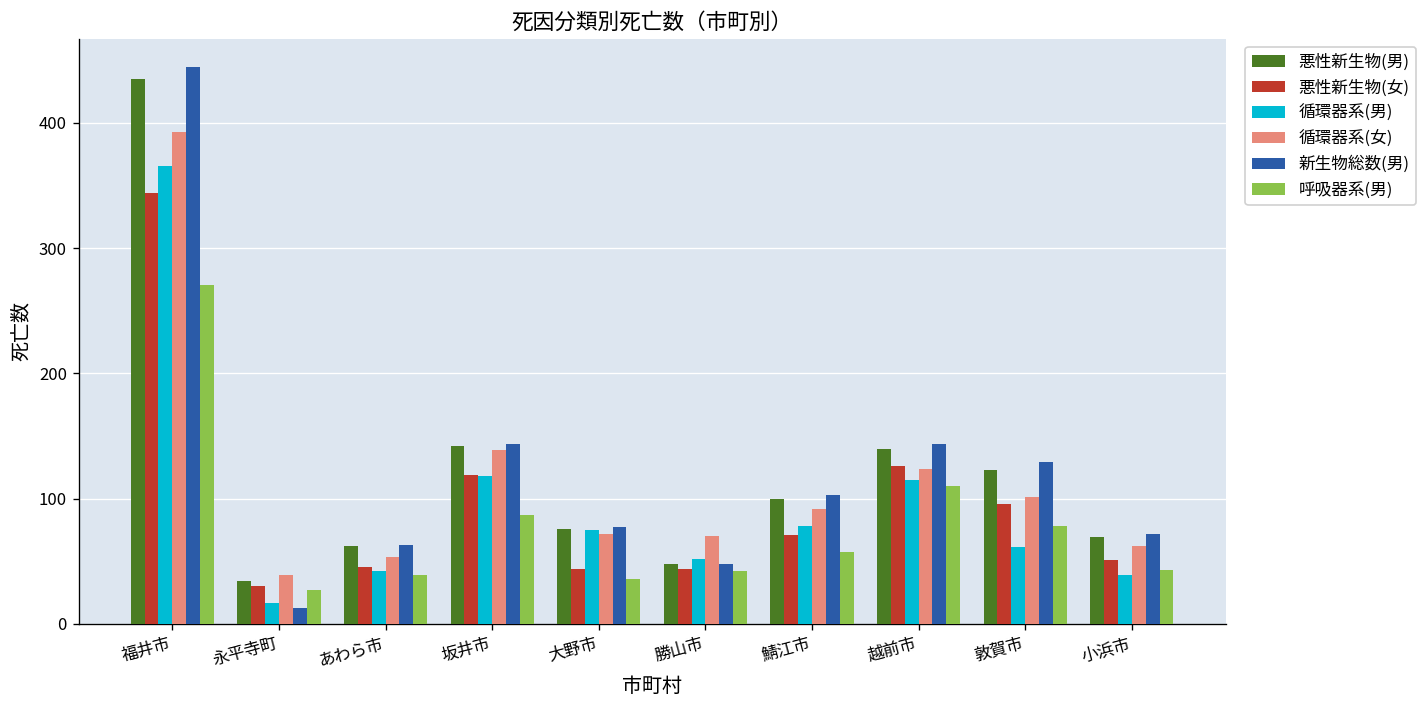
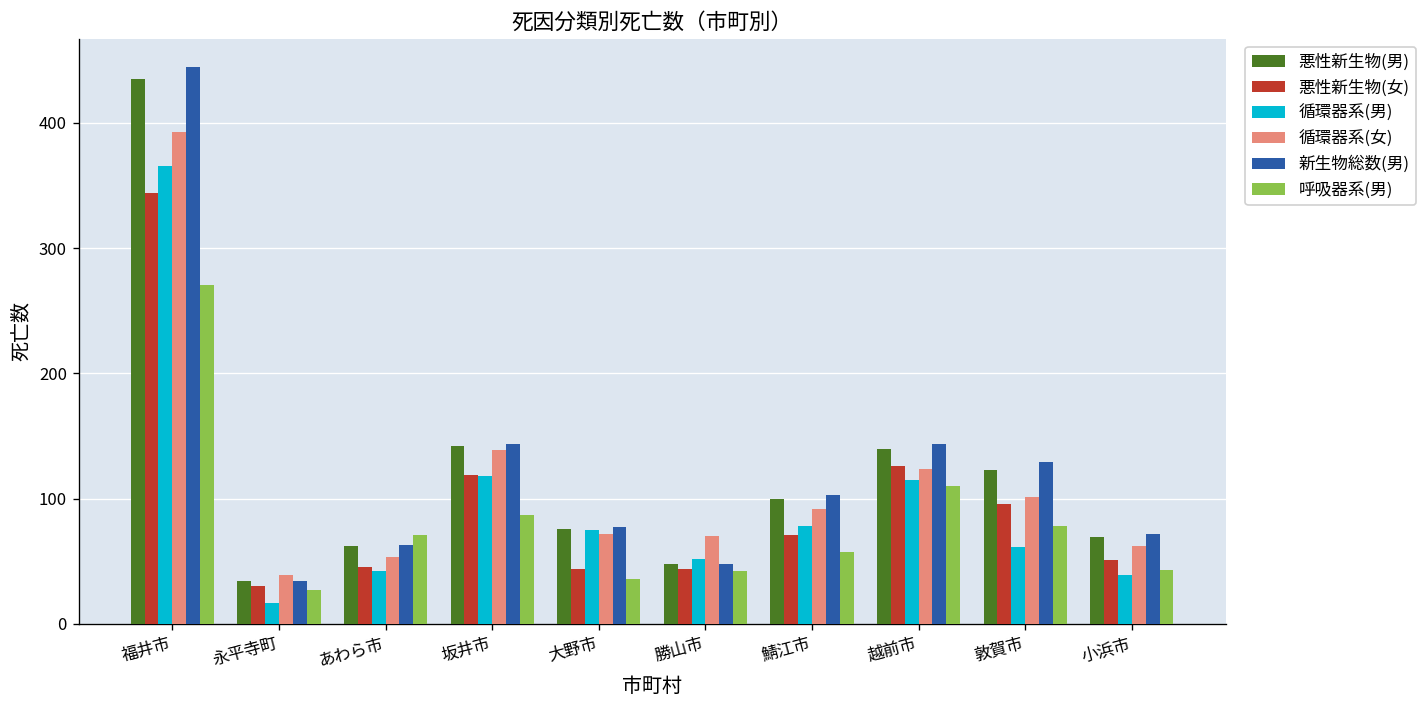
  {
    "悪性新生物(男)": {
      "福井市": 435,
      "永平寺町": 34,
      "あわら市": 62,
      "坂井市": 142,
      "大野市": 76,
      "勝山市": 48,
      "鯖江市": 100,
      "越前市": 140,
      "敦賀市": 123,
      "小浜市": 69
    },
    "悪性新生物(女)": {
      "福井市": 344,
      "永平寺町": 30,
      "あわら市": 45,
      "坂井市": 119,
      "大野市": 44,
      "勝山市": 44,
      "鯖江市": 71,
      "越前市": 126,
      "敦賀市": 96,
      "小浜市": 51
    },
    "循環器系(男)": {
      "福井市": 366,
      "永平寺町": 17,
      "あわら市": 42,
      "坂井市": 118,
      "大野市": 75,
      "勝山市": 52,
      "鯖江市": 78,
      "越前市": 115,
      "敦賀市": 61,
      "小浜市": 39
    },
    "循環器系(女)": {
      "福井市": 393,
      "永平寺町": 39,
      "あわら市": 53,
      "坂井市": 139,
      "大野市": 72,
      "勝山市": 70,
      "鯖江市": 92,
      "越前市": 124,
      "敦賀市": 101,
      "小浜市": 62
    },
    "新生物総数(男)": {
      "福井市": 445,
-     "永平寺町": 13,
+     "永平寺町": 34,
      "あわら市": 63,
      "坂井市": 144,
      "大野市": 77,
      "勝山市": 48,
      "鯖江市": 103,
      "越前市": 144,
      "敦賀市": 129,
      "小浜市": 72
    },
    "呼吸器系(男)": {
      "福井市": 271,
      "永平寺町": 27,
-     "あわら市": 39,
+     "あわら市": 71,
      "坂井市": 87,
      "大野市": 36,
      "勝山市": 42,
      "鯖江市": 57,
      "越前市": 110,
      "敦賀市": 78,
      "小浜市": 43
    }
  }
